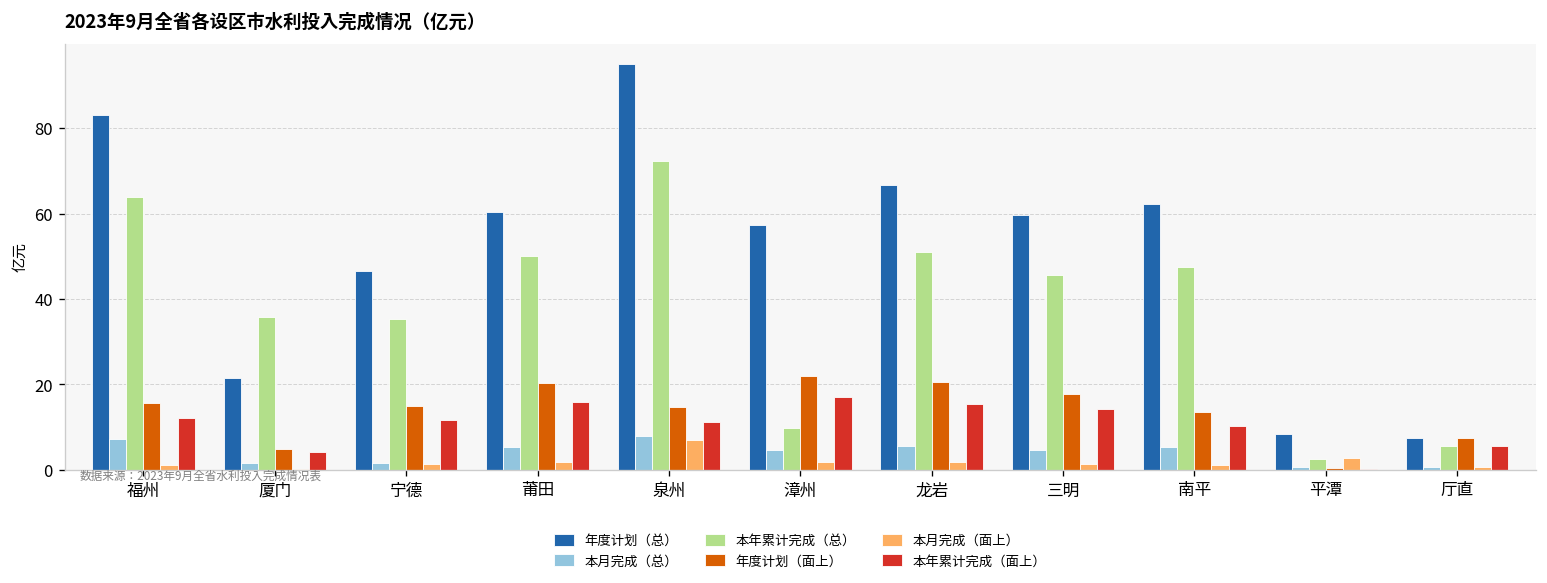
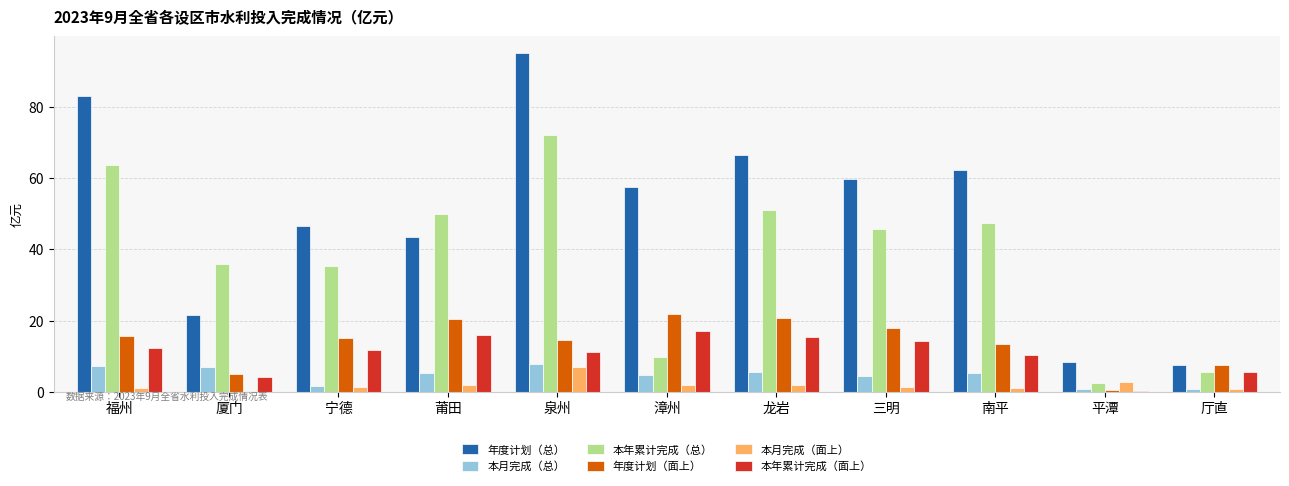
  {
    "年度计划（总）": {
      "福州": 83,
      "厦门": 22,
      "宁德": 47,
-     "莆田": 60,
+     "莆田": 44,
      "泉州": 95,
      "漳州": 57,
      "龙岩": 67,
      "三明": 60,
      "南平": 62,
      "平潭": 8,
      "厅直": 8
    },
    "本月完成（总）": {
      "福州": 7,
-     "厦门": 2,
+     "厦门": 7,
      "宁德": 2,
      "莆田": 5,
      "泉州": 8,
      "漳州": 5,
      "龙岩": 6,
      "三明": 5,
      "南平": 5,
      "平潭": 1
    },
    "本年累计完成（总）": {
      "福州": 64,
      "厦门": 36,
      "宁德": 35,
      "莆田": 50,
      "泉州": 72,
      "漳州": 10,
      "龙岩": 51,
      "三明": 46,
      "南平": 48,
      "平潭": 2,
      "厅直": 6
    },
    "本月完成（面上）": {
      "福州": 1,
      "宁德": 1,
      "莆田": 2,
      "泉州": 7,
      "漳州": 2,
      "龙岩": 2,
      "三明": 1,
      "南平": 1,
      "平潭": 3
    }
  }
